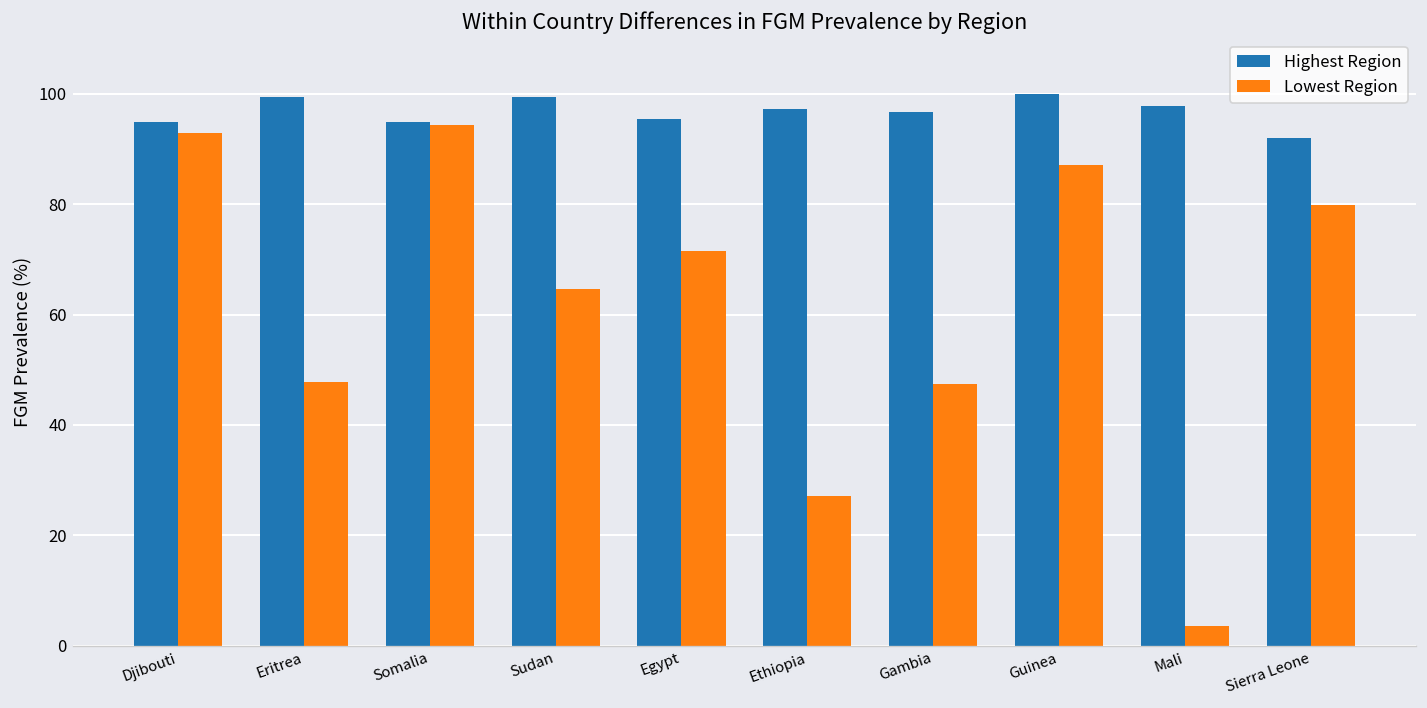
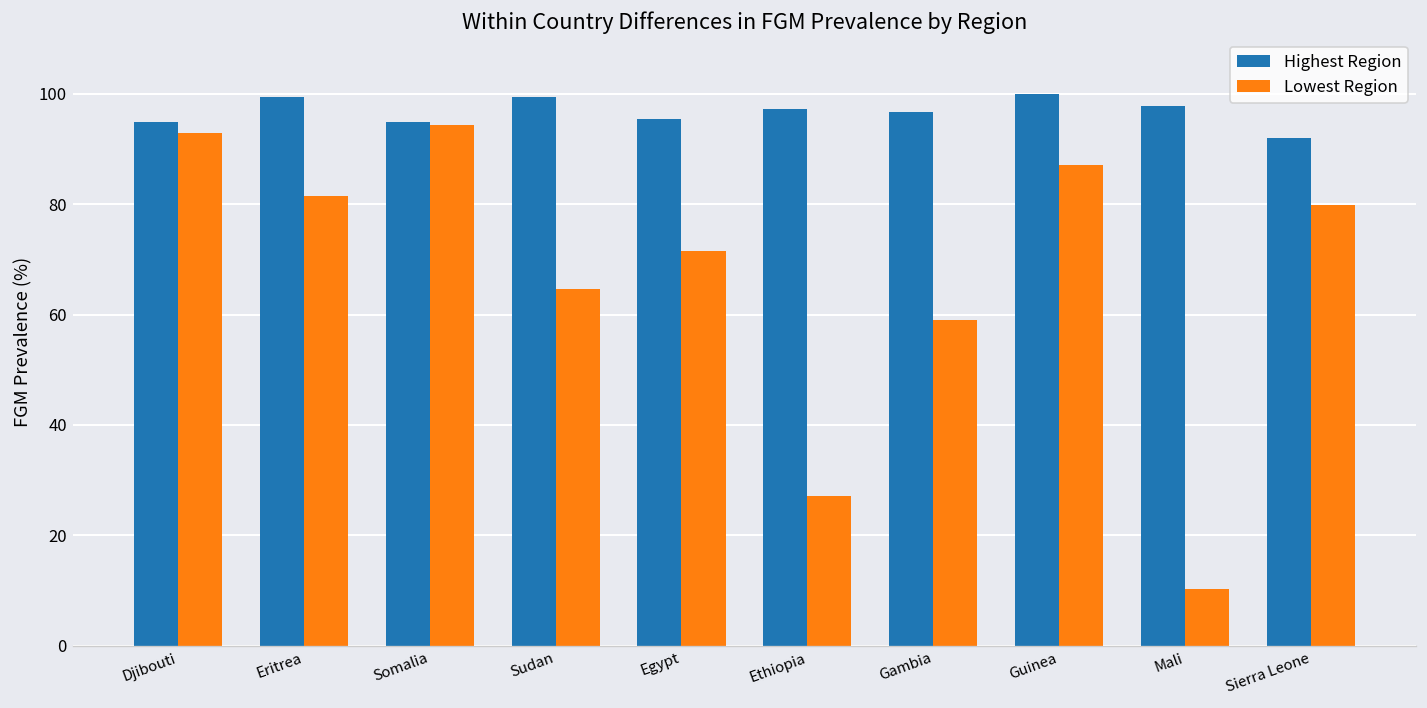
  {
    "Highest Region": {
      "Djibouti": 95,
      "Eritrea": 100,
      "Somalia": 95,
      "Sudan": 99,
      "Egypt": 96,
      "Ethiopia": 97,
      "Gambia": 97,
      "Guinea": 100,
      "Mali": 98,
      "Sierra Leone": 92
    },
    "Lowest Region": {
      "Djibouti": 93,
-     "Eritrea": 48,
+     "Eritrea": 82,
      "Somalia": 94,
      "Sudan": 65,
      "Egypt": 72,
      "Ethiopia": 27,
-     "Gambia": 47,
+     "Gambia": 59,
      "Guinea": 87,
-     "Mali": 4,
+     "Mali": 10,
      "Sierra Leone": 80
    }
  }
